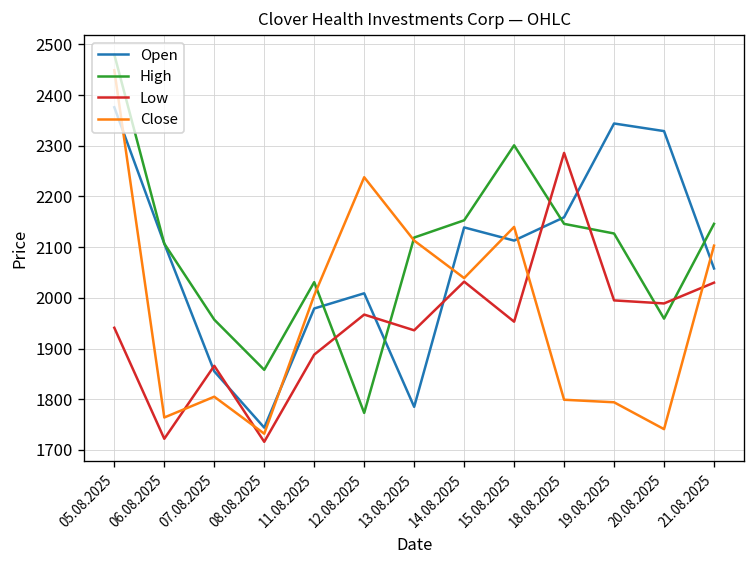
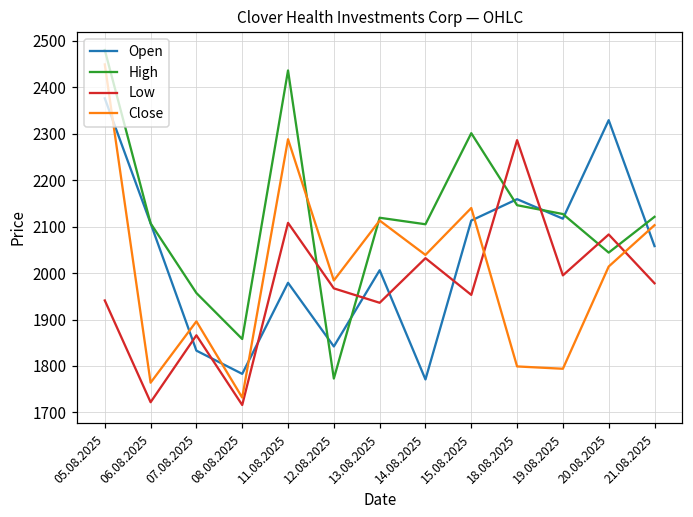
  {
    "Open": {
-     "07.08.2025": 1860,
-     "08.08.2025": 1740,
+     "07.08.2025": 1830,
+     "08.08.2025": 1780,
      "11.08.2025": 1980,
-     "12.08.2025": 2010,
-     "13.08.2025": 1790,
-     "14.08.2025": 2140,
+     "12.08.2025": 1840,
+     "13.08.2025": 2010,
+     "14.08.2025": 1770,
      "15.08.2025": 2110,
      "18.08.2025": 2160,
-     "19.08.2025": 2340,
+     "19.08.2025": 2120,
      "20.08.2025": 2330,
      "21.08.2025": 2060
    },
    "High": {
      "07.08.2025": 1960,
      "08.08.2025": 1860,
-     "11.08.2025": 2030,
+     "11.08.2025": 2440,
      "12.08.2025": 1770,
-     "14.08.2025": 2150,
+     "14.08.2025": 2110,
      "15.08.2025": 2300,
      "18.08.2025": 2150,
      "19.08.2025": 2130,
-     "20.08.2025": 1960,
-     "21.08.2025": 2150
+     "20.08.2025": 2040,
+     "21.08.2025": 2120
    },
    "Low": {
      "05.08.2025": 1940,
      "06.08.2025": 1720,
      "07.08.2025": 1870,
      "08.08.2025": 1720,
-     "11.08.2025": 1890,
+     "11.08.2025": 2110,
      "12.08.2025": 1970,
      "13.08.2025": 1940,
      "14.08.2025": 2030,
      "15.08.2025": 1950,
      "18.08.2025": 2290,
      "19.08.2025": 2000,
-     "20.08.2025": 1990,
-     "21.08.2025": 2030
+     "20.08.2025": 2080,
+     "21.08.2025": 1980
    },
    "Close": {
      "06.08.2025": 1760,
-     "07.08.2025": 1810,
+     "07.08.2025": 1900,
      "08.08.2025": 1730,
-     "11.08.2025": 2010,
-     "12.08.2025": 2240,
+     "11.08.2025": 2290,
+     "12.08.2025": 1980,
      "14.08.2025": 2040,
      "15.08.2025": 2140,
      "18.08.2025": 1800,
      "19.08.2025": 1790,
-     "20.08.2025": 1740,
+     "20.08.2025": 2010,
      "21.08.2025": 2100
    }
  }
